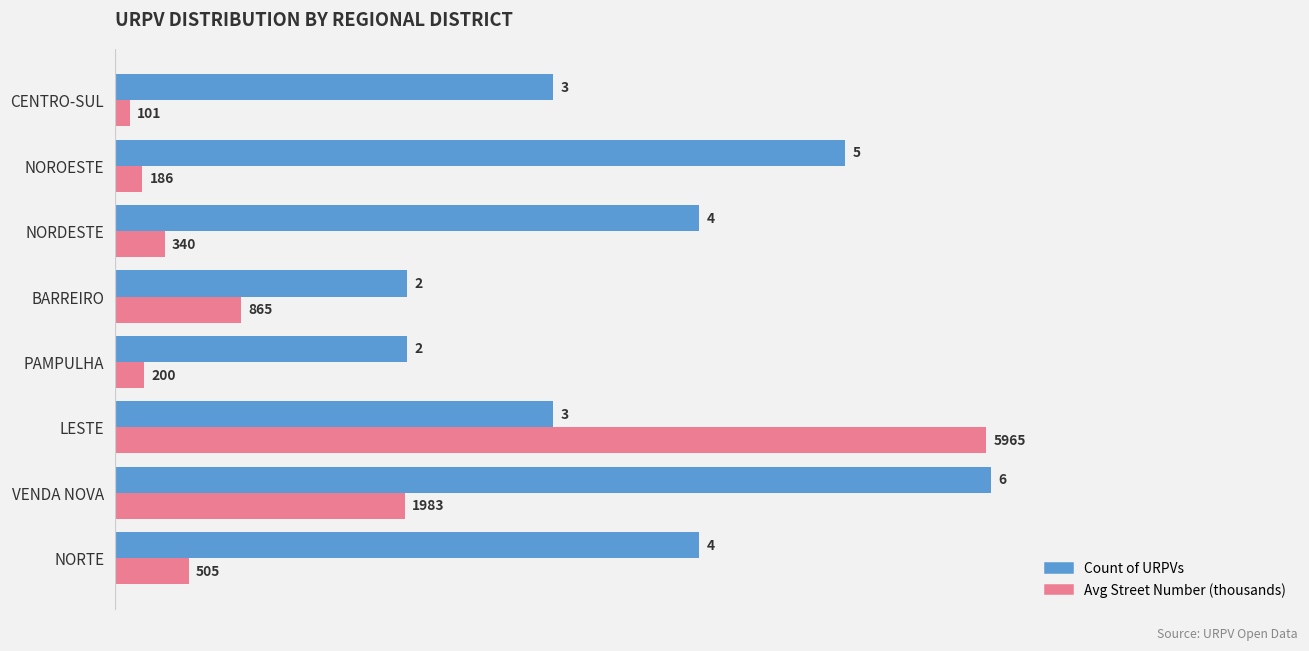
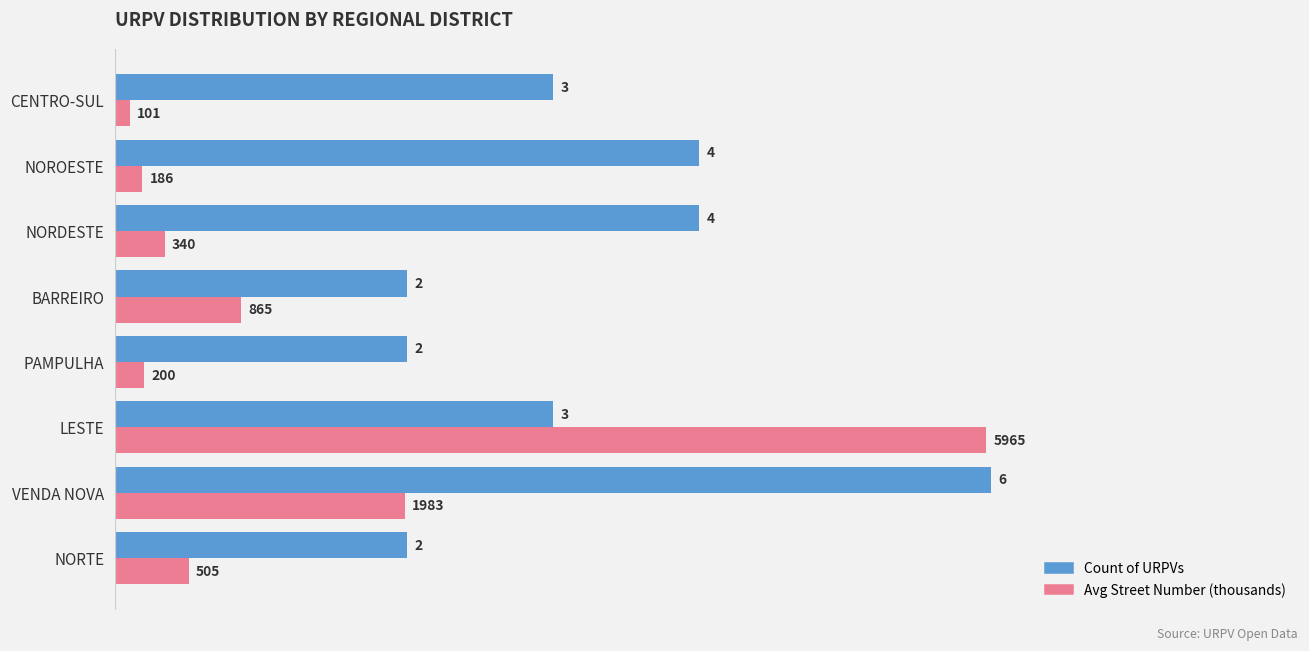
  {
    "Count of URPVs": {
      "CENTRO-SUL": 3,
-     "NOROESTE": 5,
+     "NOROESTE": 4,
      "NORDESTE": 4,
      "BARREIRO": 2,
      "PAMPULHA": 2,
      "LESTE": 3,
      "VENDA NOVA": 6,
-     "NORTE": 4
+     "NORTE": 2
    }
  }
